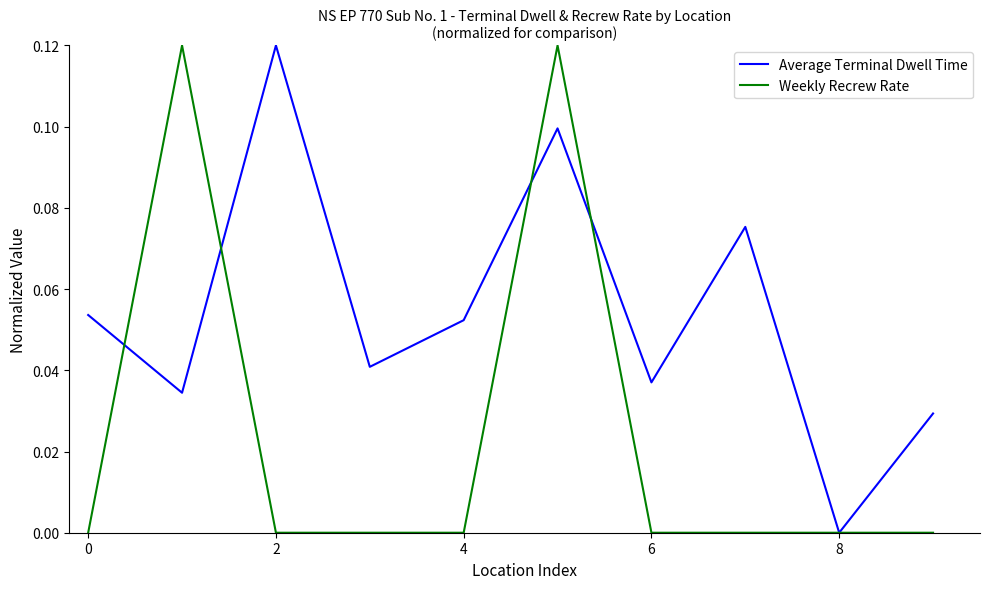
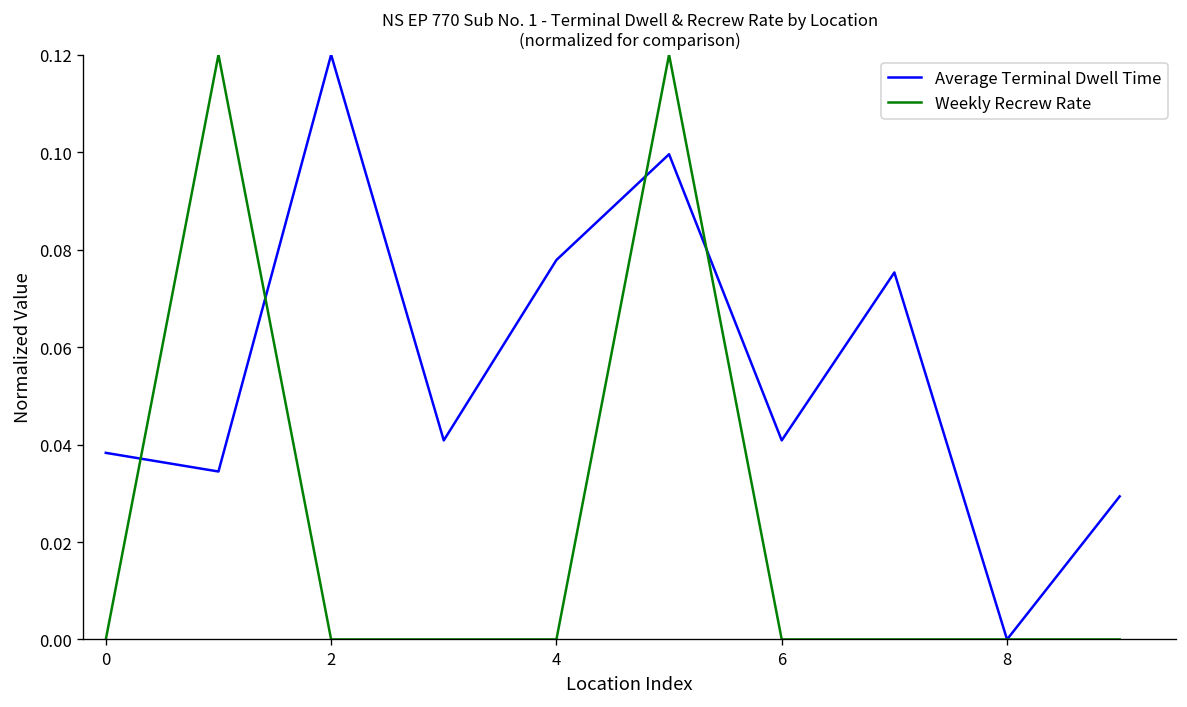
  {
    "Average Terminal Dwell Time": {
-     "0": 0.054,
+     "0": 0.038,
      "2": 0.120,
-     "4": 0.052,
-     "6": 0.037
+     "4": 0.078,
+     "6": 0.041
    },
    "Weekly Recrew Rate": {
      "0": 0.000,
      "2": 0.000,
      "4": 0.000,
      "6": 0.000
    }
  }
